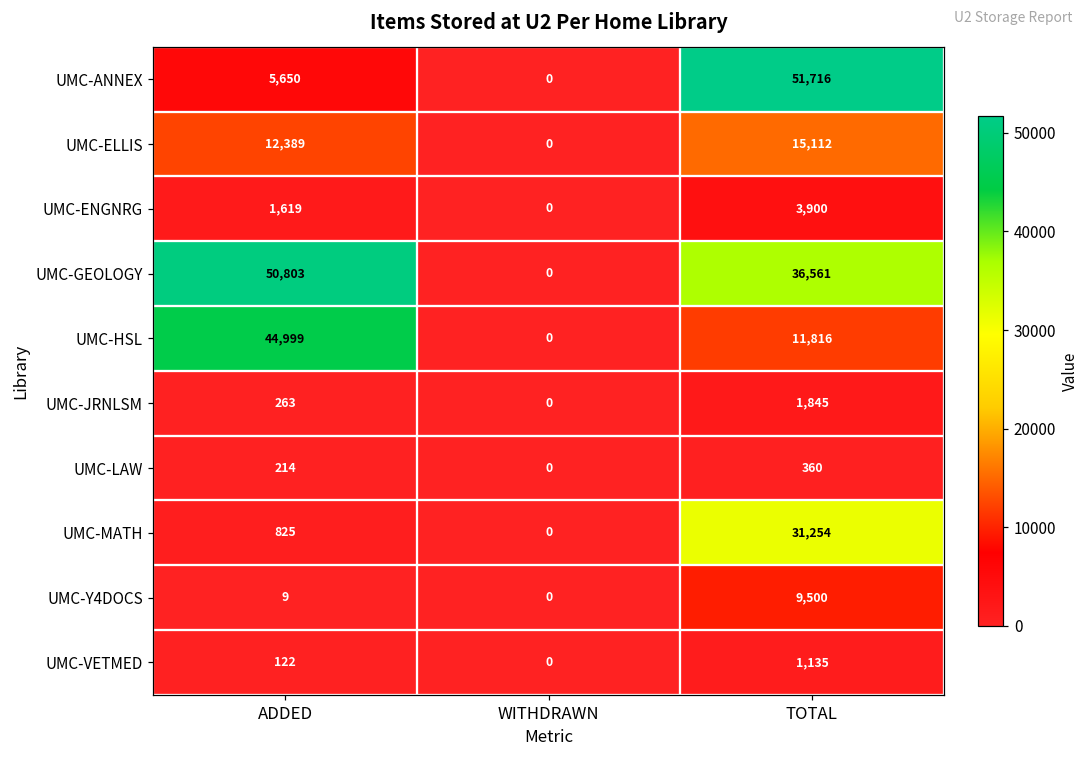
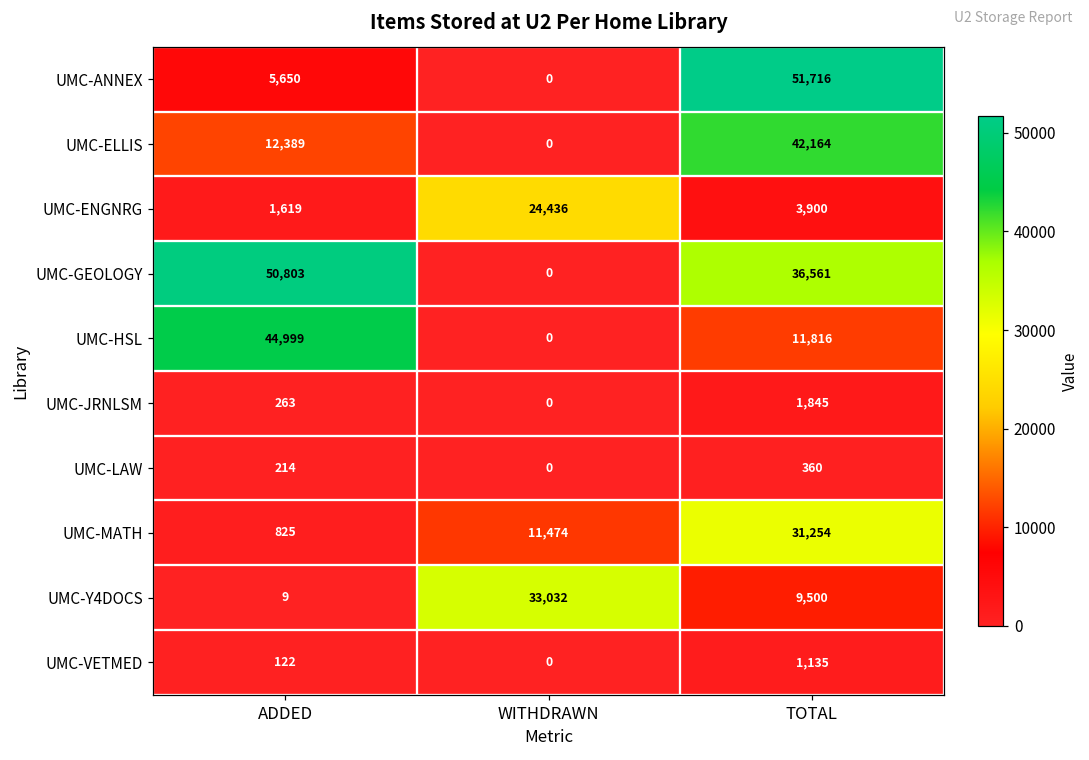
  {
    "UMC-ANNEX": {
      "ADDED": "5,650",
      "WITHDRAWN": "0",
      "TOTAL": "51,716"
    },
    "UMC-ELLIS": {
      "ADDED": "12,389",
      "WITHDRAWN": "0",
-     "TOTAL": "15,112"
+     "TOTAL": "42,164"
    },
    "UMC-ENGNRG": {
      "ADDED": "1,619",
-     "WITHDRAWN": "0",
+     "WITHDRAWN": "24,436",
      "TOTAL": "3,900"
    },
    "UMC-GEOLOGY": {
      "ADDED": "50,803",
      "WITHDRAWN": "0",
      "TOTAL": "36,561"
    },
    "UMC-HSL": {
      "ADDED": "44,999",
      "WITHDRAWN": "0",
      "TOTAL": "11,816"
    },
    "UMC-JRNLSM": {
      "ADDED": "263",
      "WITHDRAWN": "0",
      "TOTAL": "1,845"
    },
    "UMC-LAW": {
      "ADDED": "214",
      "WITHDRAWN": "0",
      "TOTAL": "360"
    },
    "UMC-MATH": {
      "ADDED": "825",
-     "WITHDRAWN": "0",
+     "WITHDRAWN": "11,474",
      "TOTAL": "31,254"
    },
    "UMC-Y4DOCS": {
      "ADDED": "9",
-     "WITHDRAWN": "0",
+     "WITHDRAWN": "33,032",
      "TOTAL": "9,500"
    },
    "UMC-VETMED": {
      "ADDED": "122",
      "WITHDRAWN": "0",
      "TOTAL": "1,135"
    }
  }
